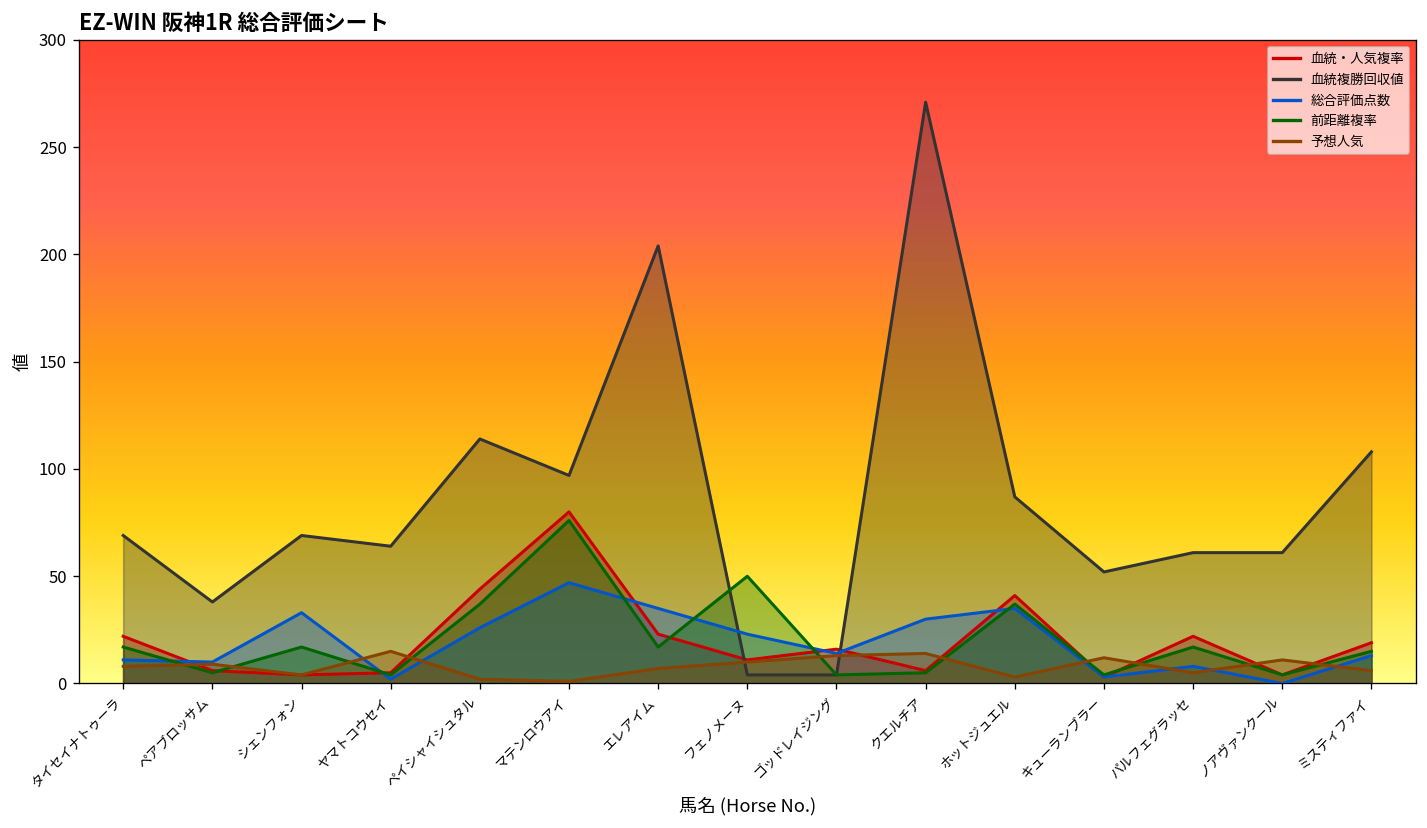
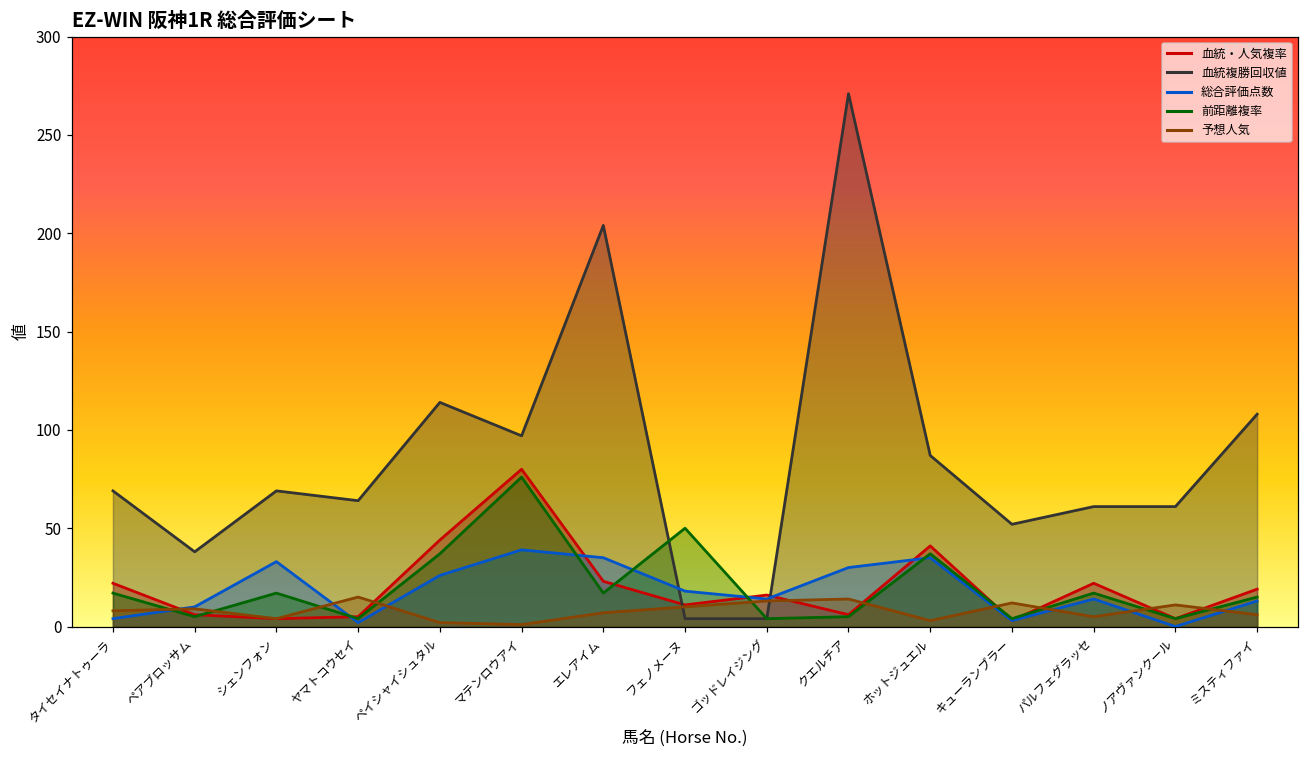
  {
    "総合評価点数": {
-     "タイセイナトゥーラ": 11,
+     "タイセイナトゥーラ": 4,
      "シェンフォン": 33,
      "ヤマトコウセイ": 2,
      "ペイシャイシュタル": 26,
-     "マテンロウアイ": 47,
+     "マテンロウアイ": 39,
      "エレアイム": 35,
-     "フェノメーヌ": 23,
+     "フェノメーヌ": 18,
      "クエルチア": 30,
      "ホットジュエル": 35,
-     "パルフェグラッセ": 8,
+     "パルフェグラッセ": 14,
      "ノアヴァンクール": 0,
      "ミスティファイ": 13
    }
  }
